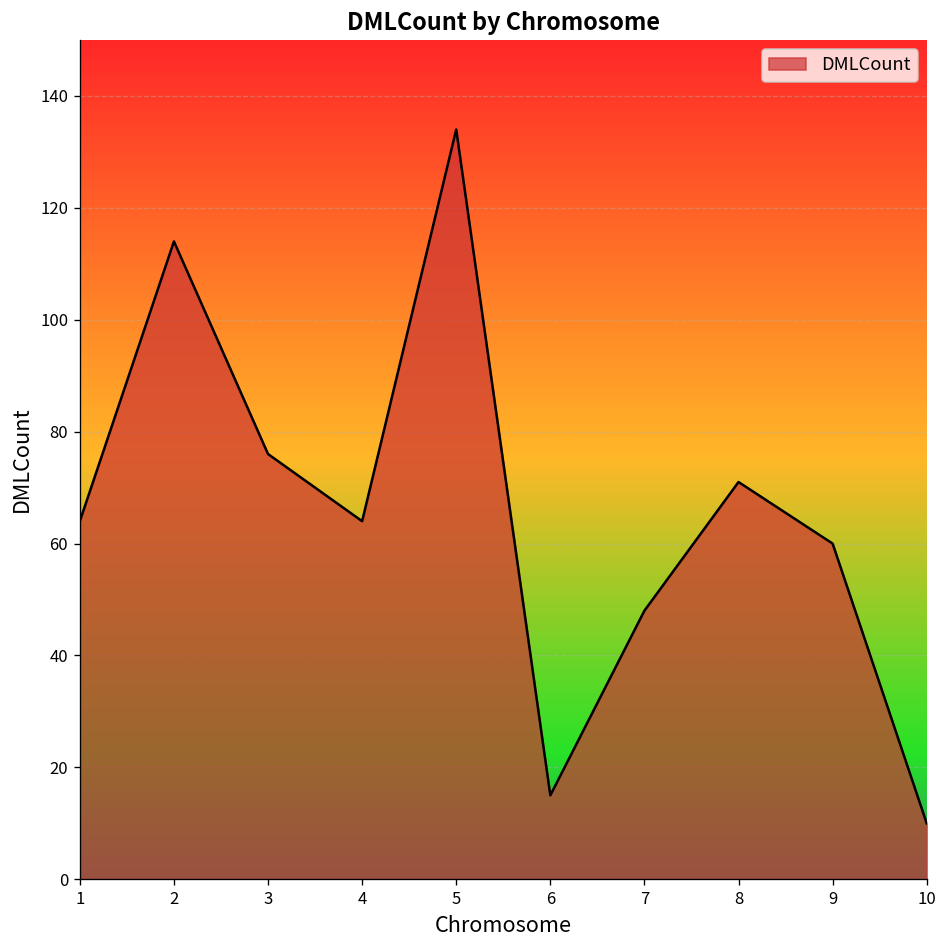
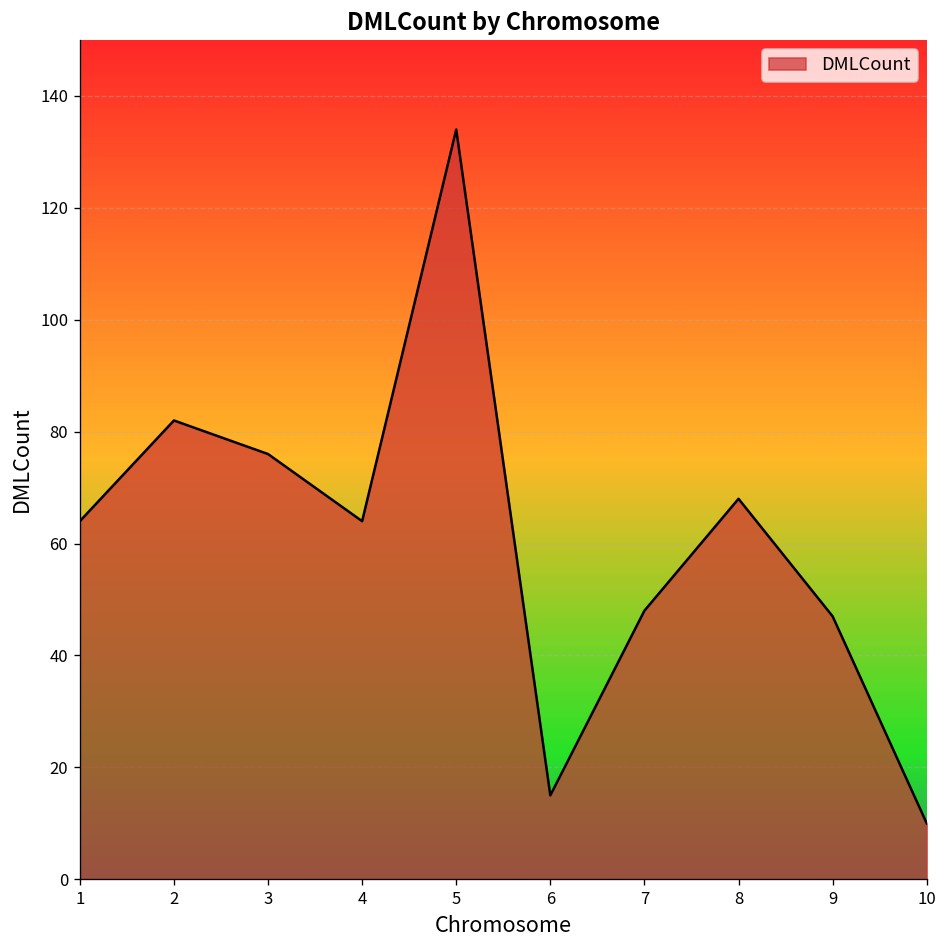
  {
    "1": 64,
-   "2": 114,
+   "2": 82,
    "3": 76,
    "4": 64,
    "5": 134,
    "6": 15,
    "7": 48,
-   "8": 71,
-   "9": 60,
+   "8": 68,
+   "9": 47,
    "10": 10
  }
